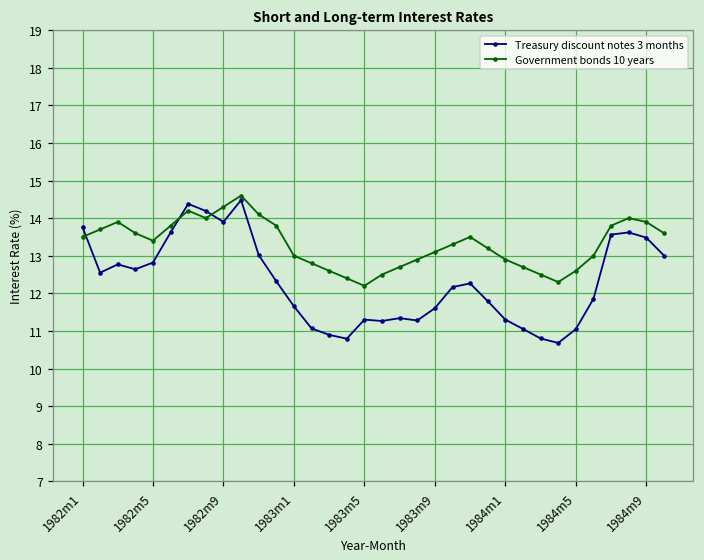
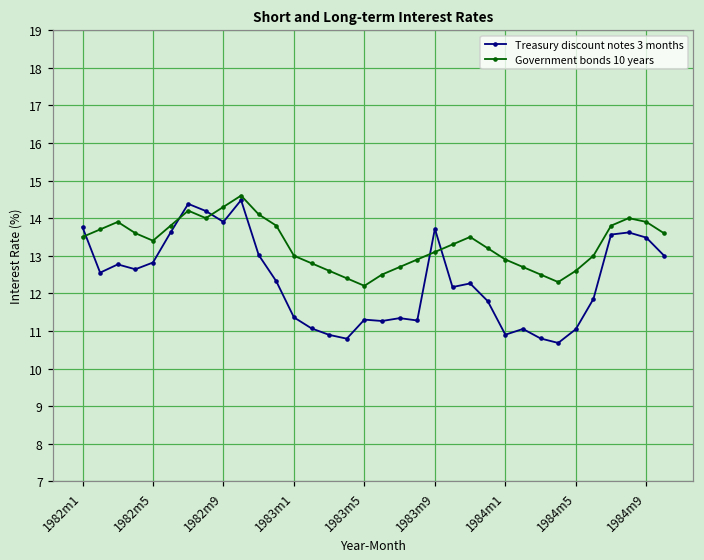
  {
    "Treasury discount notes 3 months": {
      "1982m1": 13.8,
      "1982m5": 12.8,
      "1982m9": 13.9,
-     "1983m1": 11.7,
+     "1983m1": 11.4,
      "1983m5": 11.3,
-     "1983m9": 11.6,
-     "1984m1": 11.3,
+     "1983m9": 13.7,
+     "1984m1": 10.9,
      "1984m5": 11.0,
      "1984m9": 13.5
    },
    "Government bonds 10 years": {
      "1982m1": 13.5,
      "1982m5": 13.4,
      "1982m9": 14.3,
      "1983m1": 13.0,
      "1983m5": 12.2,
      "1983m9": 13.1,
      "1984m1": 12.9,
      "1984m5": 12.6,
      "1984m9": 13.9
    }
  }
